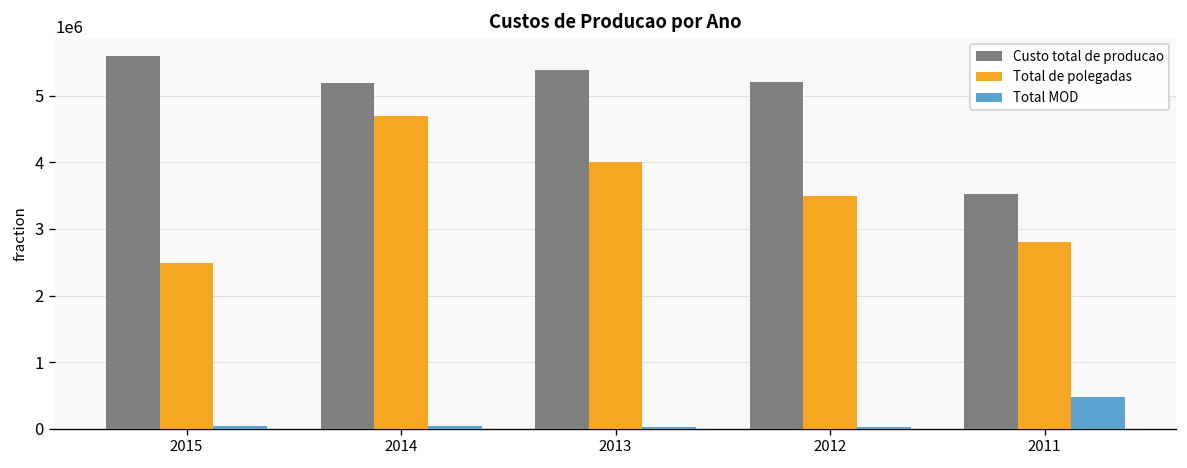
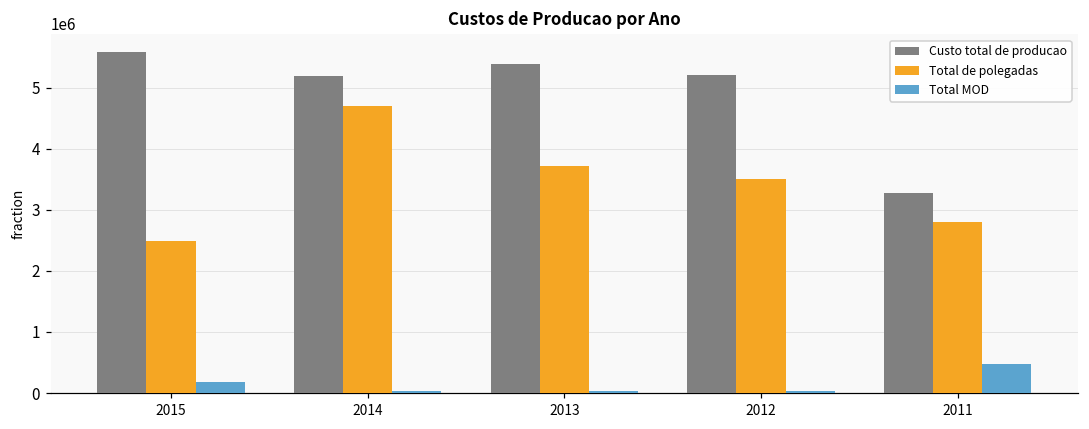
  {
    "Custo total de producao": {
      "2015": 5600000,
      "2014": 5200000,
      "2013": 5400000,
      "2012": 5200000,
-     "2011": 3500000
+     "2011": 3300000
    },
    "Total de polegadas": {
      "2015": 2500000,
      "2014": 4700000,
-     "2013": 4000000,
+     "2013": 3700000,
      "2012": 3500000,
      "2011": 2800000
    },
    "Total MOD": {
-     "2015": 0,
+     "2015": 200000,
      "2011": 500000
    }
  }
